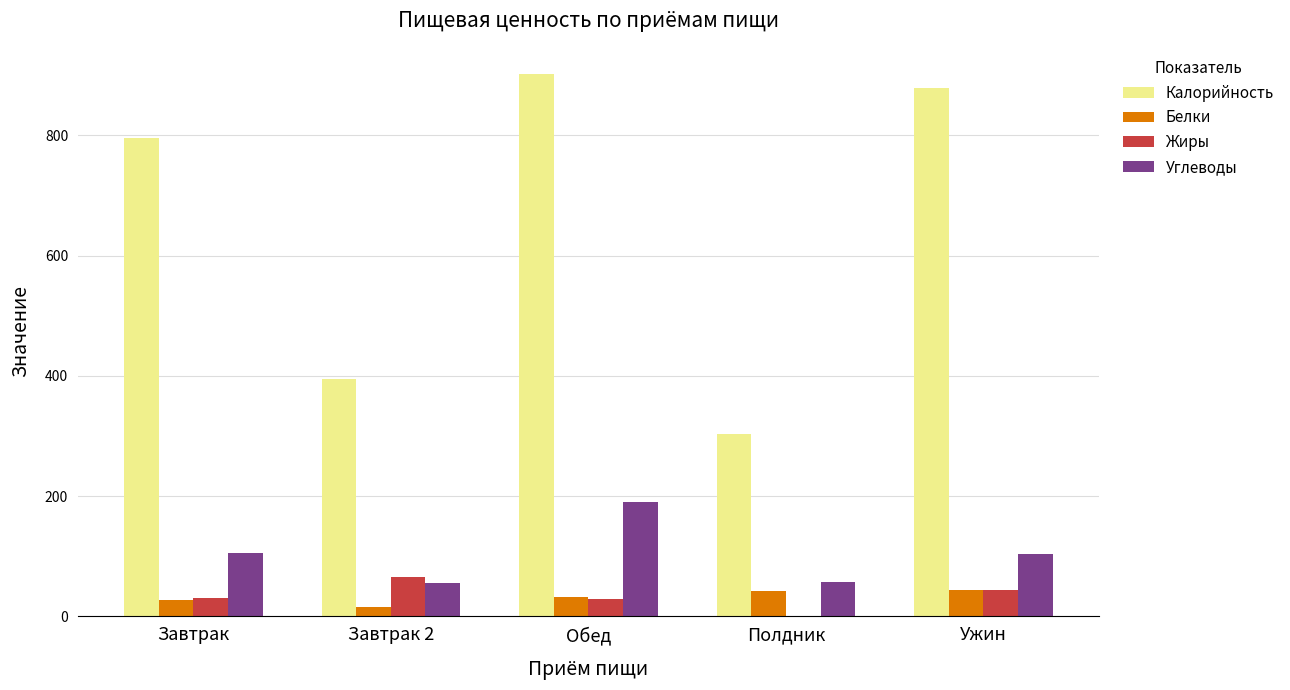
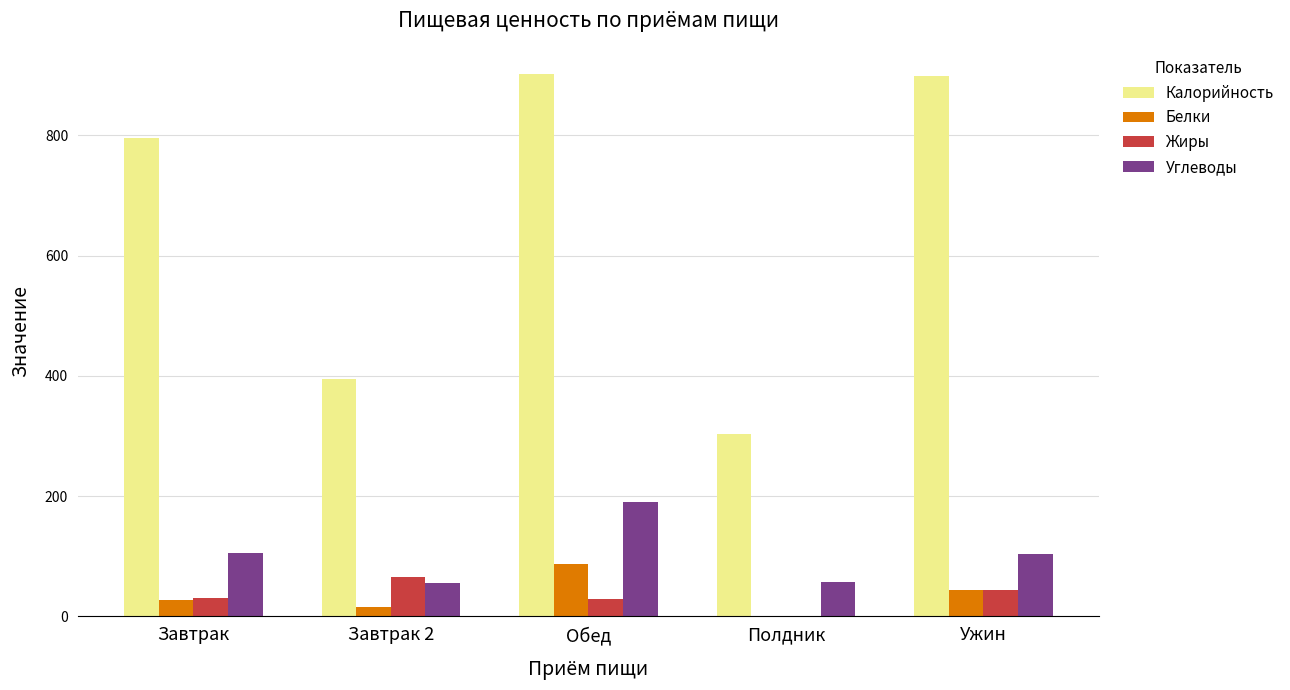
  {
    "Калорийность": {
      "Завтрак": 800,
      "Завтрак 2": 390,
      "Обед": 900,
      "Полдник": 300,
-     "Ужин": 880
+     "Ужин": 900
    },
    "Белки": {
      "Завтрак": 30,
      "Завтрак 2": 20,
-     "Обед": 30,
-     "Полдник": 40,
+     "Обед": 90,
+     "Полдник": 0,
      "Ужин": 40
    },
    "Жиры": {
      "Завтрак": 30,
      "Завтрак 2": 70,
      "Обед": 30,
      "Полдник": 0,
      "Ужин": 40
    },
    "Углеводы": {
      "Завтрак": 110,
      "Завтрак 2": 60,
      "Обед": 190,
      "Полдник": 60,
      "Ужин": 100
    }
  }
